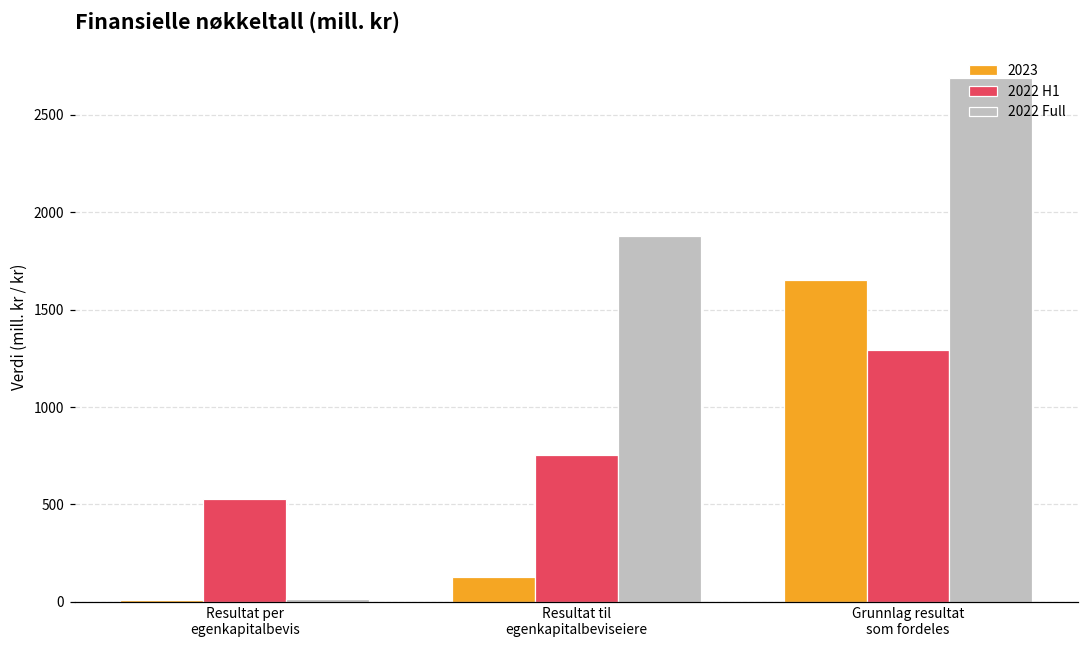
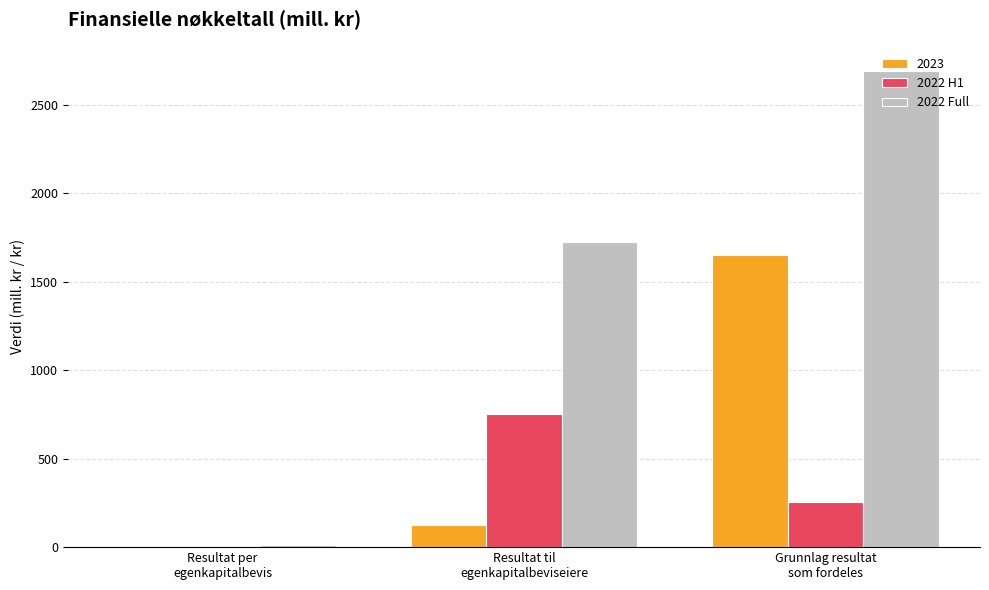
  {
    "2023": {
      "Resultat til egenkapitalbeviseiere": 130,
      "Grunnlag resultat som fordeles": 1650
    },
    "2022 H1": {
-     "Resultat per egenkapitalbevis": 530,
+     "Resultat per egenkapitalbevis": 10,
      "Resultat til egenkapitalbeviseiere": 750,
-     "Grunnlag resultat som fordeles": 1290
+     "Grunnlag resultat som fordeles": 260
    },
    "2022 Full": {
-     "Resultat til egenkapitalbeviseiere": 1880,
+     "Resultat til egenkapitalbeviseiere": 1720,
      "Grunnlag resultat som fordeles": 2690
    }
  }
